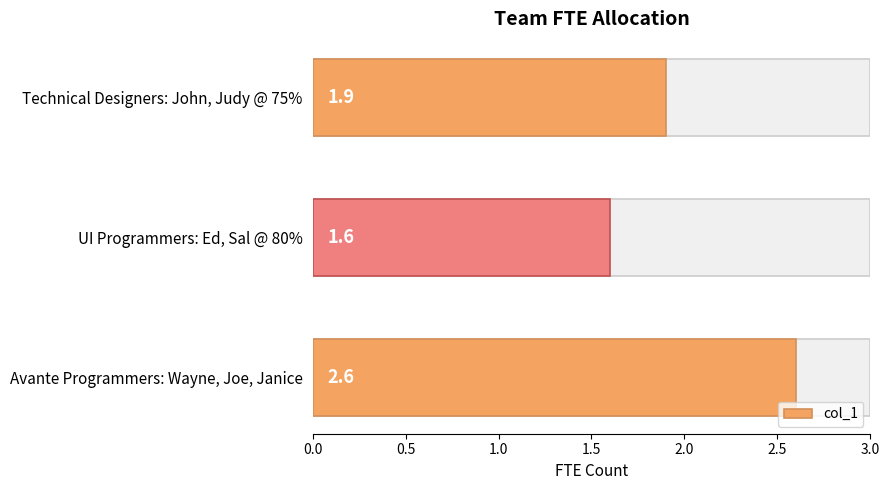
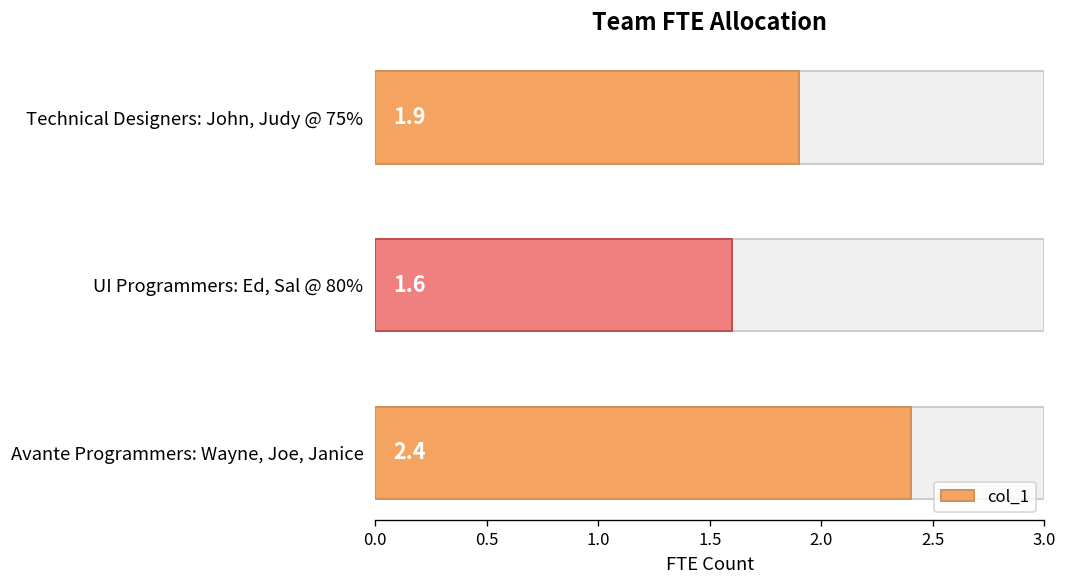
  {
    "col_1": {
-     "Avante Programmers: Wayne, Joe, Janice": 2.6
+     "Avante Programmers: Wayne, Joe, Janice": 2.4
    }
  }
